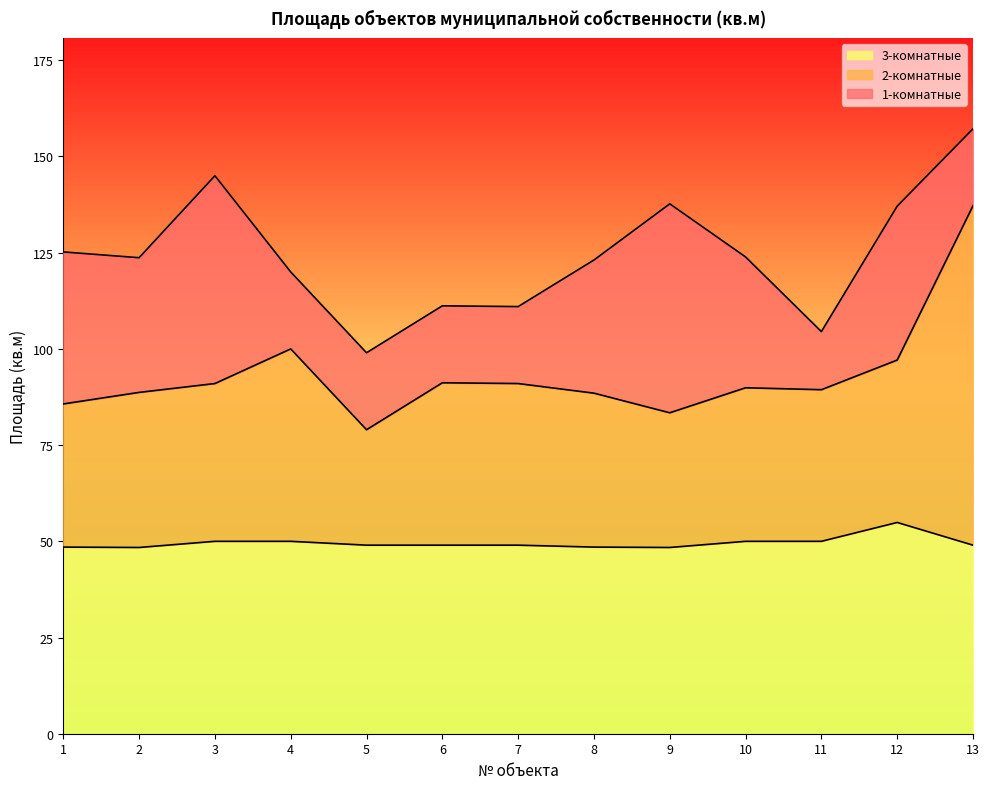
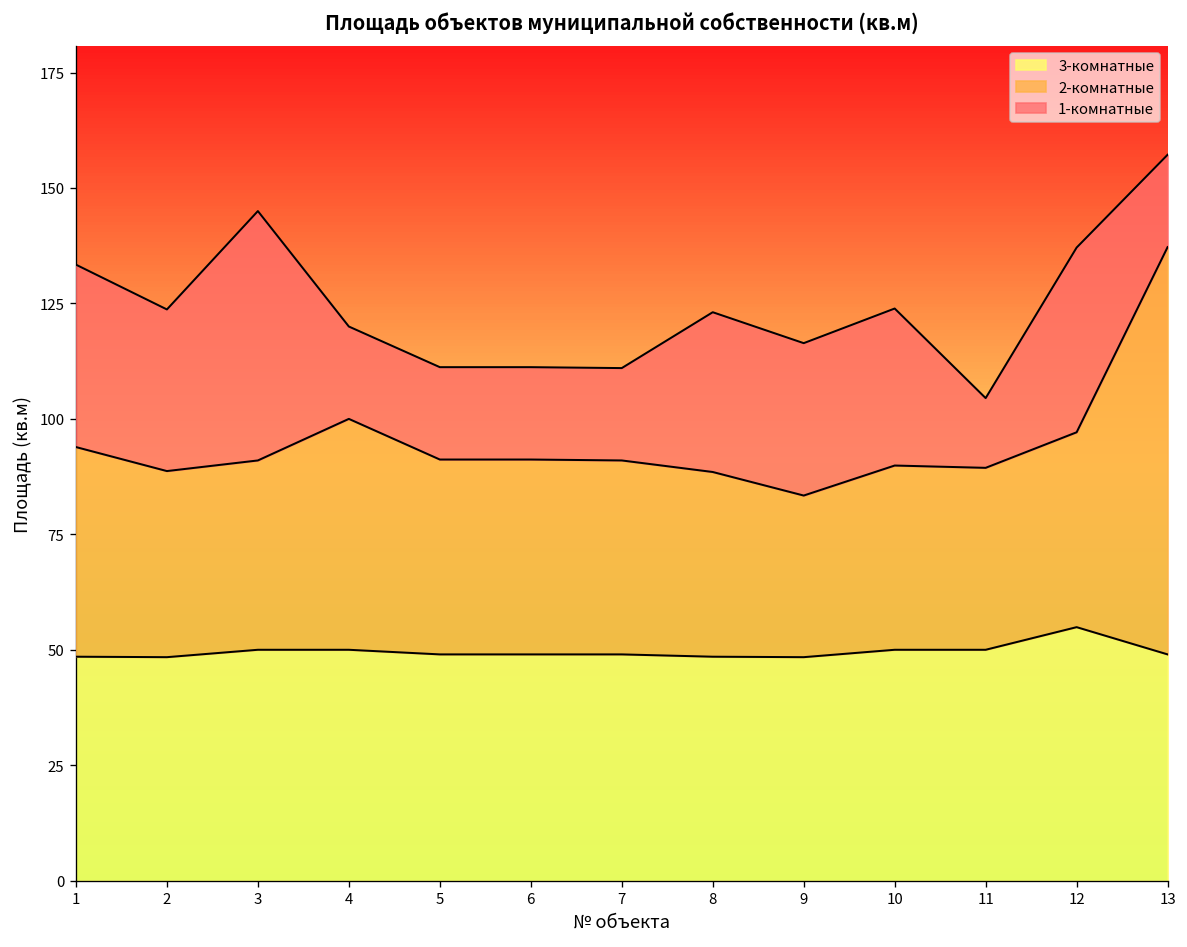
  {
    "3-комнатные": {
      "1": 49,
      "2": 48,
      "3": 50,
      "4": 50,
      "5": 49,
      "6": 49,
      "7": 49,
      "8": 49,
      "9": 48,
      "10": 50,
      "11": 50,
      "12": 55,
      "13": 49
    },
    "2-комнатные": {
-     "1": 37,
+     "1": 45,
      "2": 40,
      "3": 41,
      "4": 50,
-     "5": 30,
+     "5": 42,
      "6": 42,
      "7": 42,
      "8": 40,
      "9": 35,
      "10": 40,
      "11": 39,
      "12": 42,
      "13": 88
    },
    "1-комнатные": {
      "1": 40,
      "2": 35,
      "3": 54,
      "4": 20,
      "5": 20,
      "6": 20,
      "7": 20,
      "8": 35,
-     "9": 54,
+     "9": 33,
      "10": 34,
      "11": 15,
      "12": 40,
      "13": 20
    }
  }
